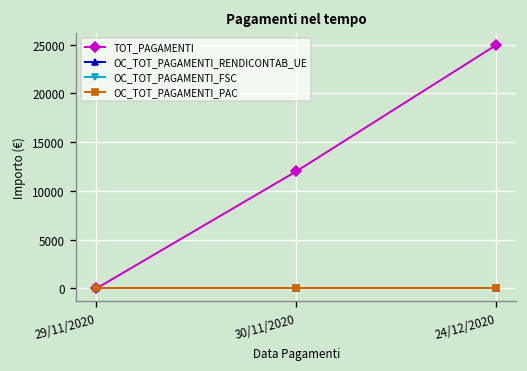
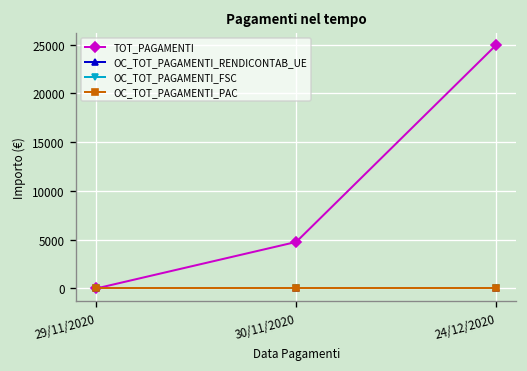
  {
    "TOT_PAGAMENTI": {
-     "30/11/2020": 12000,
+     "30/11/2020": 5000,
      "24/12/2020": 25000
    },
    "OC_TOT_PAGAMENTI_PAC": {
      "30/11/2020": 0,
      "24/12/2020": 0
    }
  }
